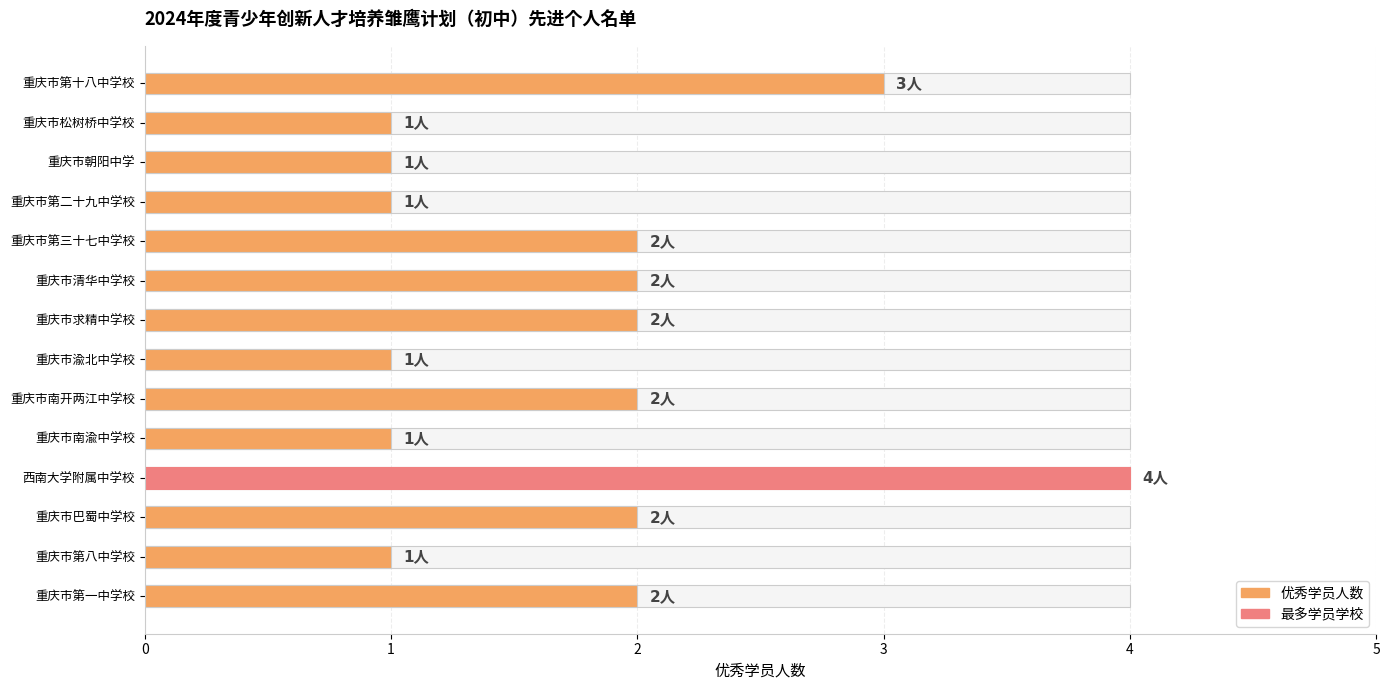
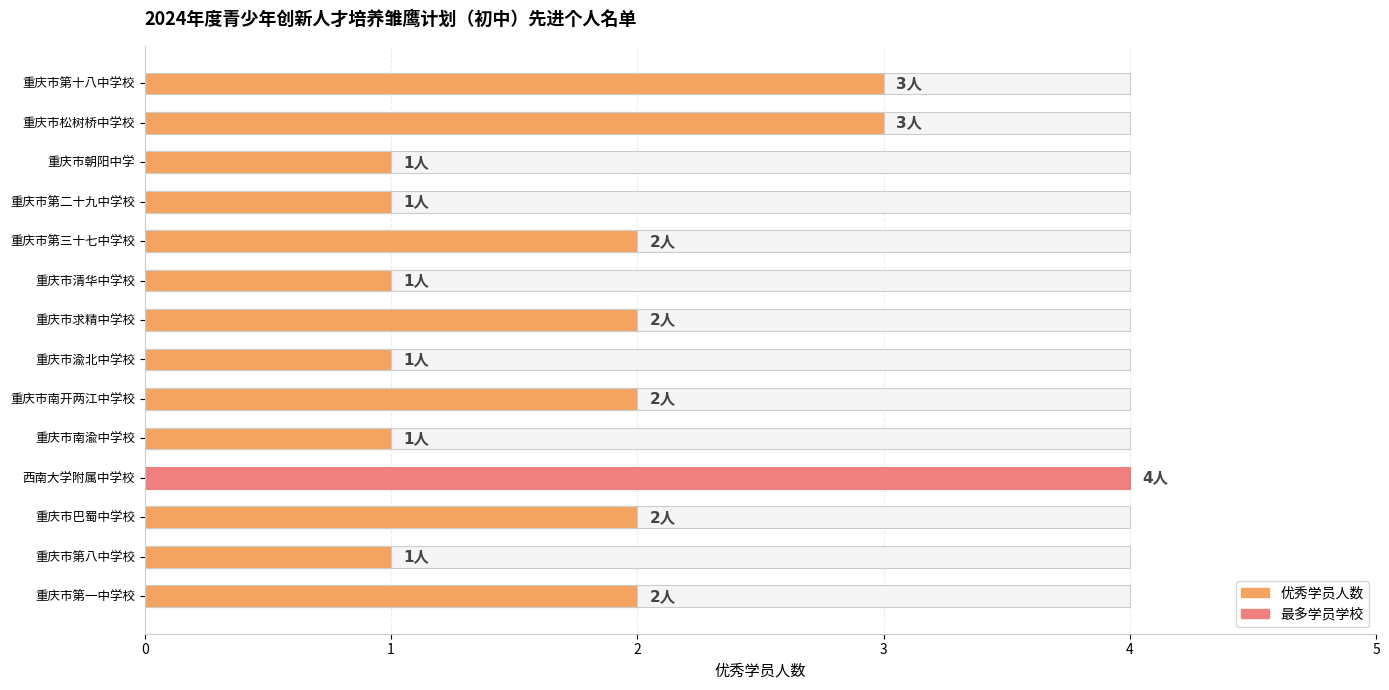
  {
    "优秀学员人数": {
-     "重庆市松树桥中学校": "1人",
-     "重庆市清华中学校": "2人",
+     "重庆市松树桥中学校": "3人",
+     "重庆市清华中学校": "1人",
      "西南大学附属中学校": "4人"
    }
  }
